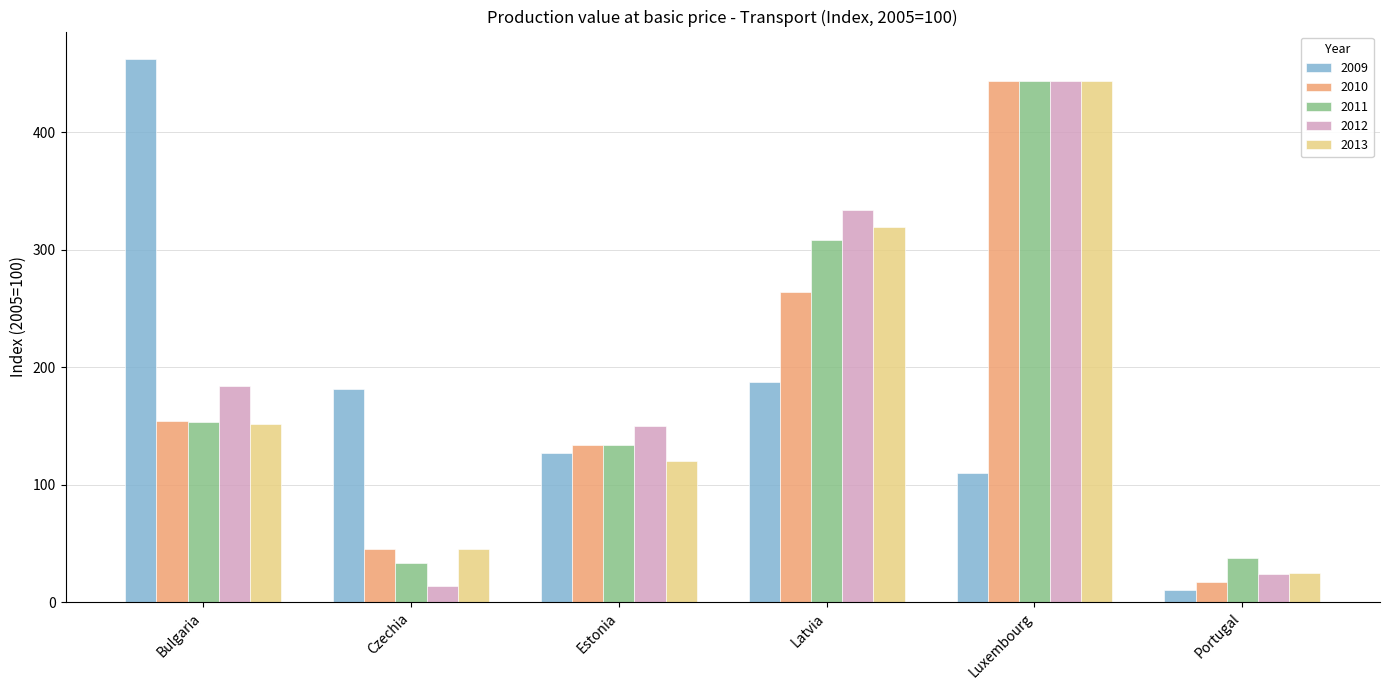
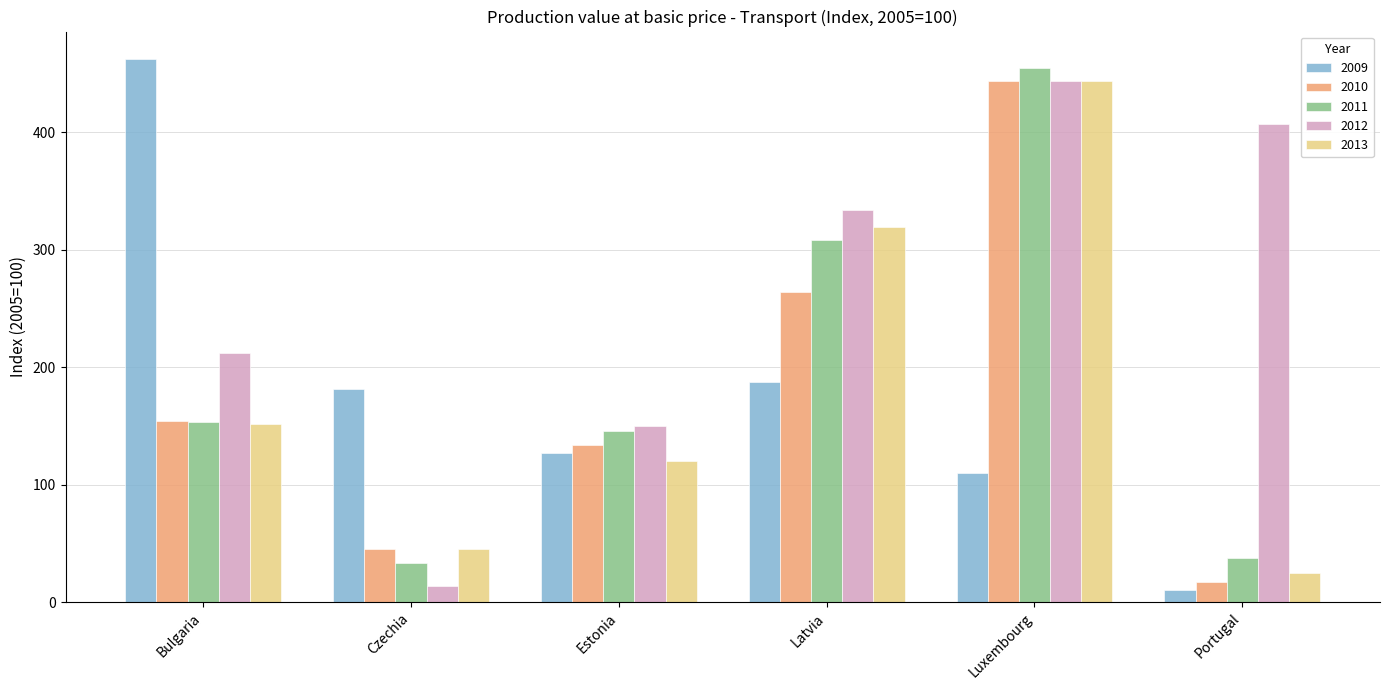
  {
    "2009": {
      "Bulgaria": 462,
      "Czechia": 182,
      "Estonia": 127,
      "Latvia": 188,
      "Luxembourg": 110,
      "Portugal": 11
    },
    "2011": {
      "Bulgaria": 153,
      "Czechia": 33,
-     "Estonia": 133,
+     "Estonia": 146,
      "Latvia": 308,
-     "Luxembourg": 443,
+     "Luxembourg": 454,
      "Portugal": 38
    },
    "2012": {
-     "Bulgaria": 184,
+     "Bulgaria": 213,
      "Czechia": 14,
      "Estonia": 150,
      "Latvia": 333,
      "Luxembourg": 443,
-     "Portugal": 24
+     "Portugal": 407
    }
  }
